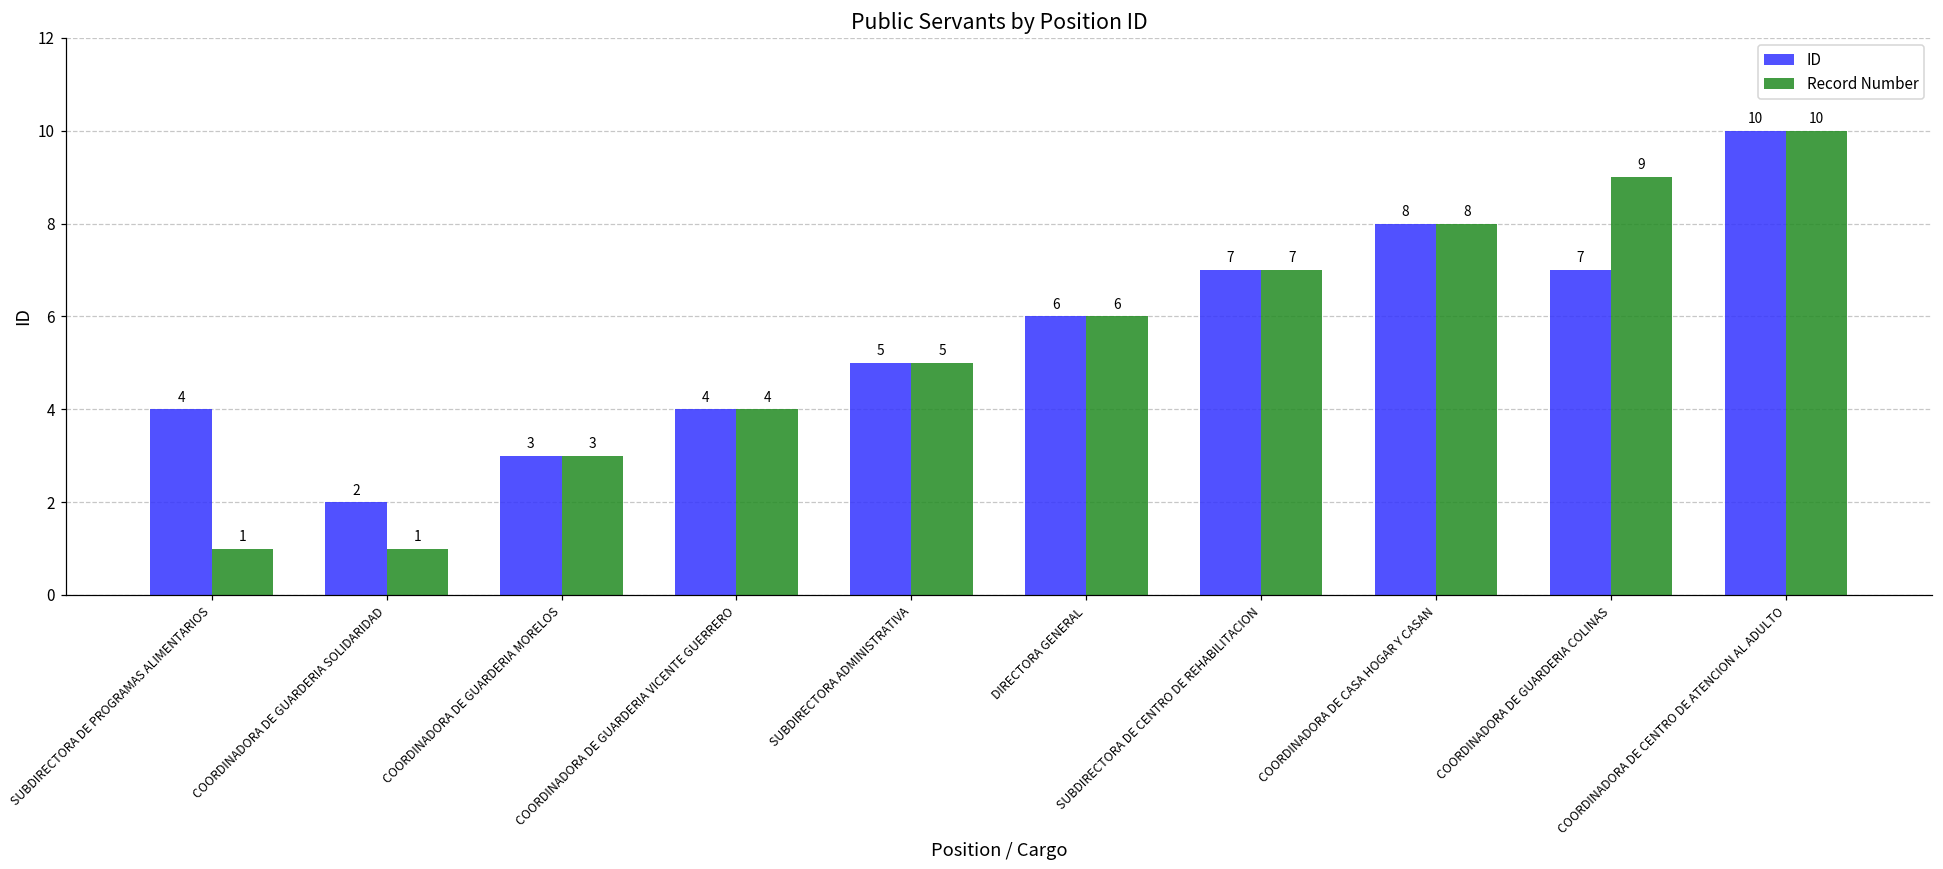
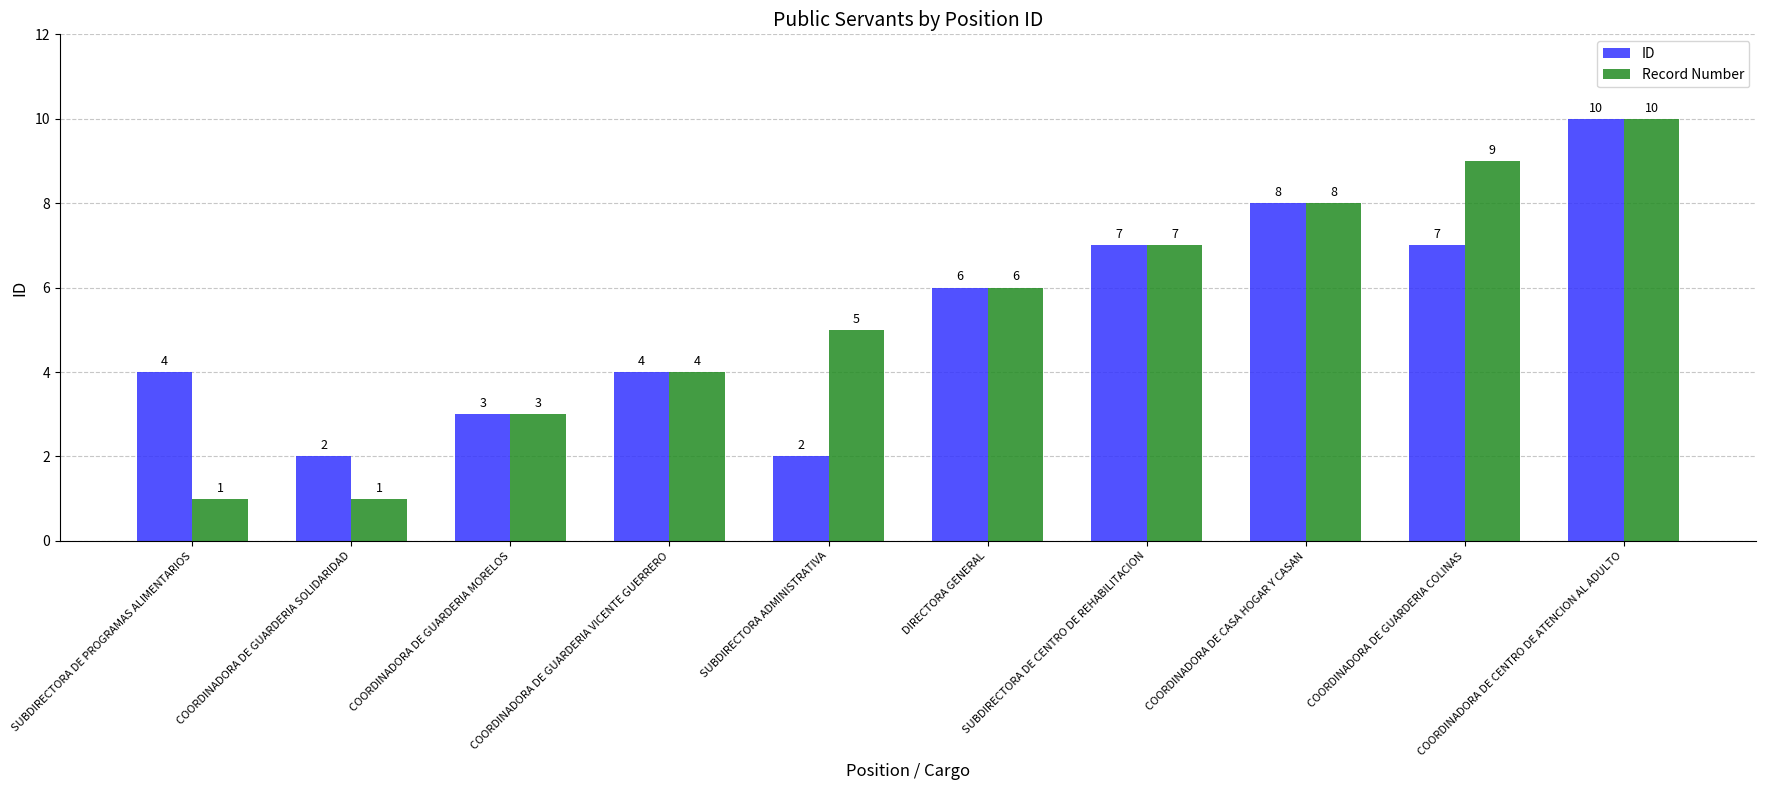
  {
    "ID": {
      "SUBDIRECTORA DE PROGRAMAS ALIMENTARIOS": 4,
      "COORDINADORA DE GUARDERIA SOLIDARIDAD": 2,
      "COORDINADORA DE GUARDERIA MORELOS": 3,
      "COORDINADORA DE GUARDERIA VICENTE GUERRERO": 4,
-     "SUBDIRECTORA ADMINISTRATIVA": 5,
+     "SUBDIRECTORA ADMINISTRATIVA": 2,
      "DIRECTORA GENERAL": 6,
      "SUBDIRECTORA DE CENTRO DE REHABILITACION": 7,
      "COORDINADORA DE CASA HOGAR Y CASAN": 8,
      "COORDINADORA DE GUARDERIA COLINAS": 7,
      "COORDINADORA DE CENTRO DE ATENCION AL ADULTO": 10
    },
    "Record Number": {
      "SUBDIRECTORA DE PROGRAMAS ALIMENTARIOS": 1,
      "COORDINADORA DE GUARDERIA SOLIDARIDAD": 1,
      "COORDINADORA DE GUARDERIA MORELOS": 3,
      "COORDINADORA DE GUARDERIA VICENTE GUERRERO": 4,
      "SUBDIRECTORA ADMINISTRATIVA": 5,
      "DIRECTORA GENERAL": 6,
      "SUBDIRECTORA DE CENTRO DE REHABILITACION": 7,
      "COORDINADORA DE CASA HOGAR Y CASAN": 8,
      "COORDINADORA DE GUARDERIA COLINAS": 9,
      "COORDINADORA DE CENTRO DE ATENCION AL ADULTO": 10
    }
  }
